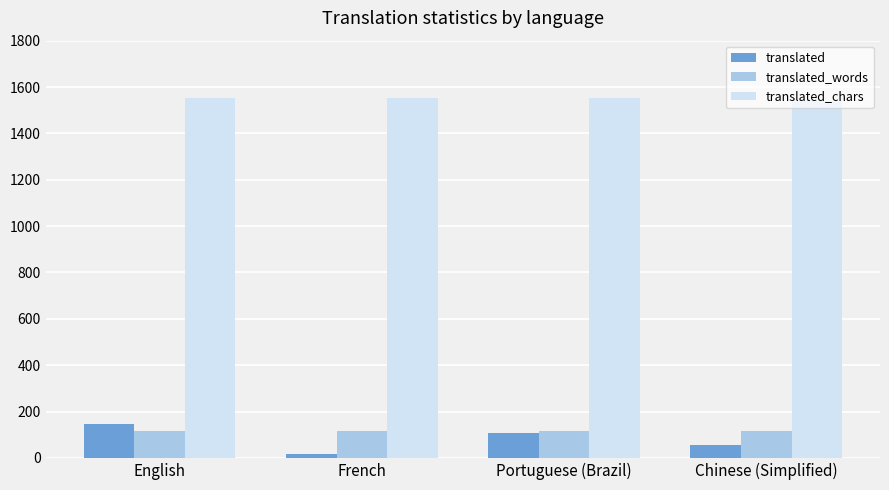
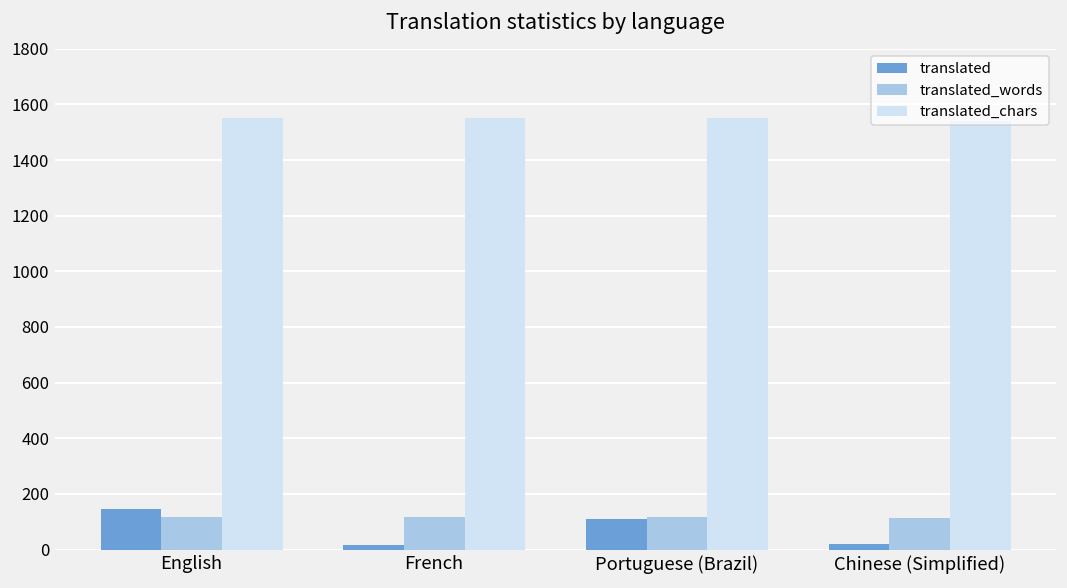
  {
    "translated": {
      "English": 150,
      "French": 20,
      "Portuguese (Brazil)": 110,
-     "Chinese (Simplified)": 60
+     "Chinese (Simplified)": 20
    }
  }
